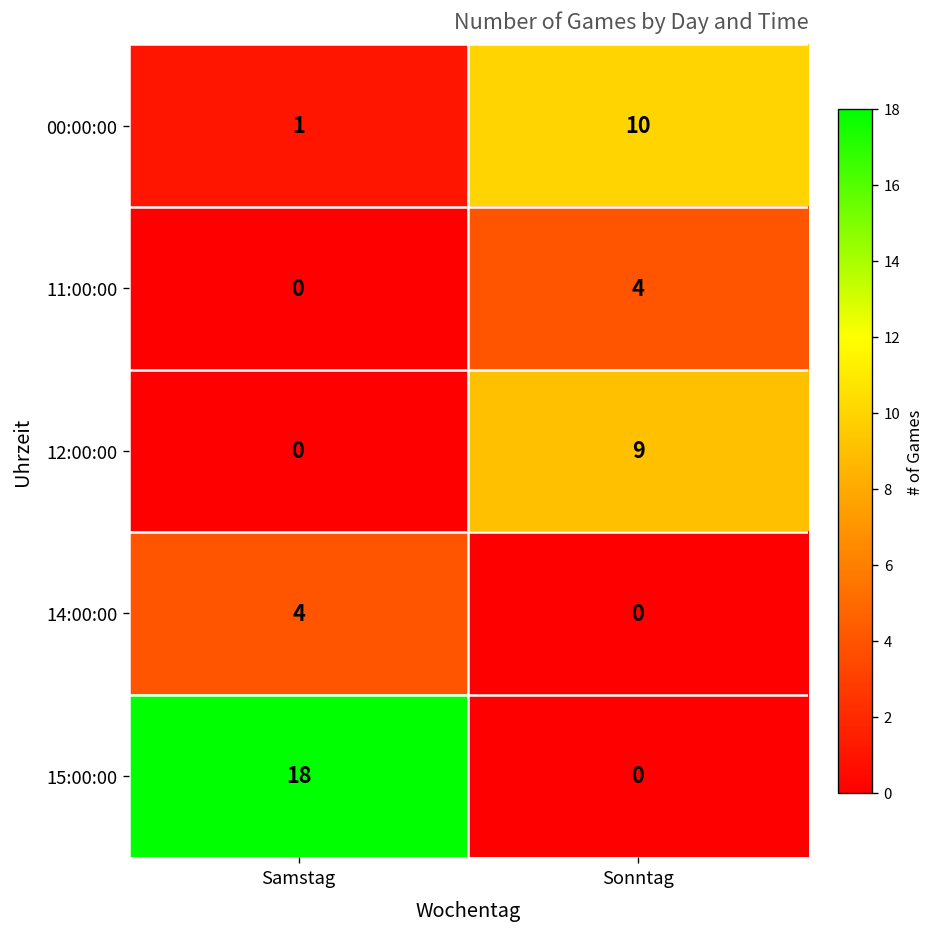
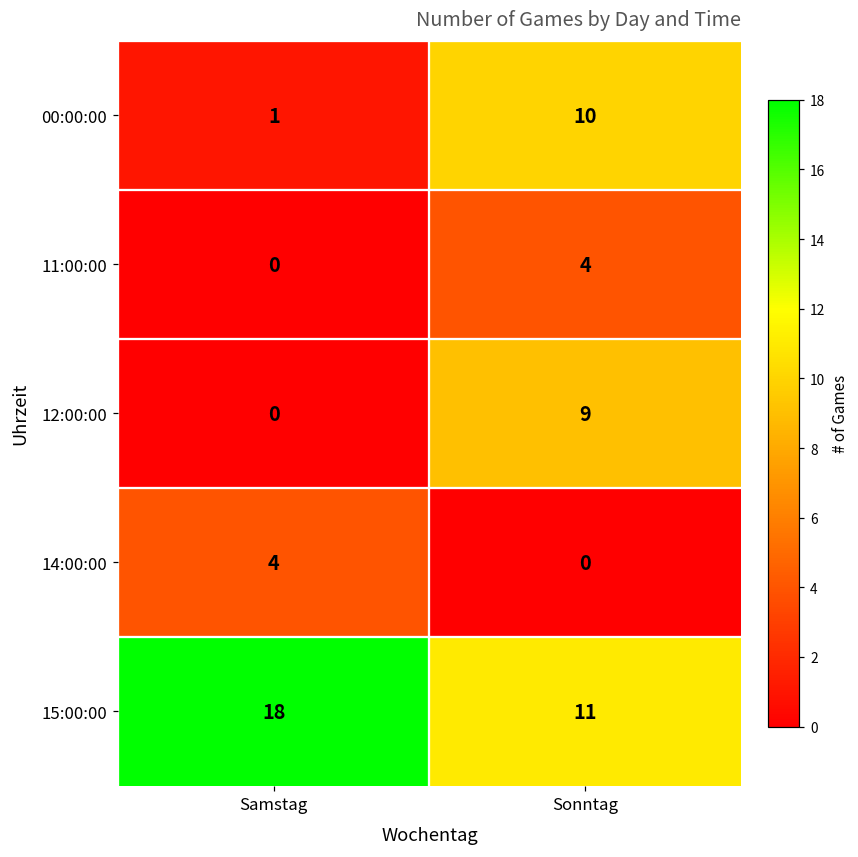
  {
    "00:00:00": {
      "Samstag": 1,
      "Sonntag": 10
    },
    "11:00:00": {
      "Samstag": 0,
      "Sonntag": 4
    },
    "12:00:00": {
      "Samstag": 0,
      "Sonntag": 9
    },
    "14:00:00": {
      "Samstag": 4,
      "Sonntag": 0
    },
    "15:00:00": {
      "Samstag": 18,
-     "Sonntag": 0
+     "Sonntag": 11
    }
  }
